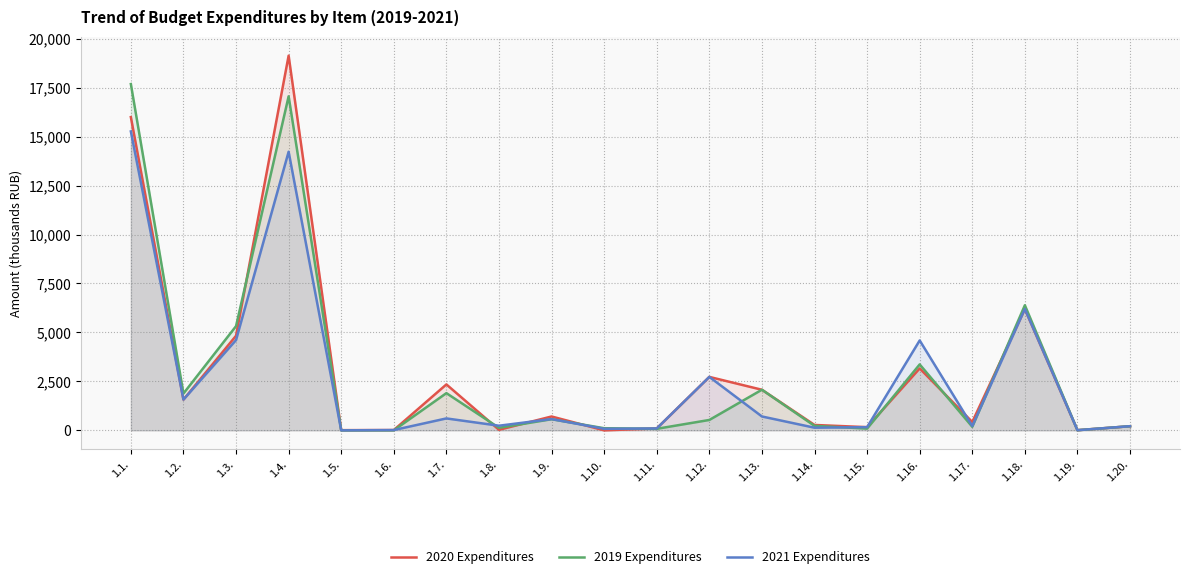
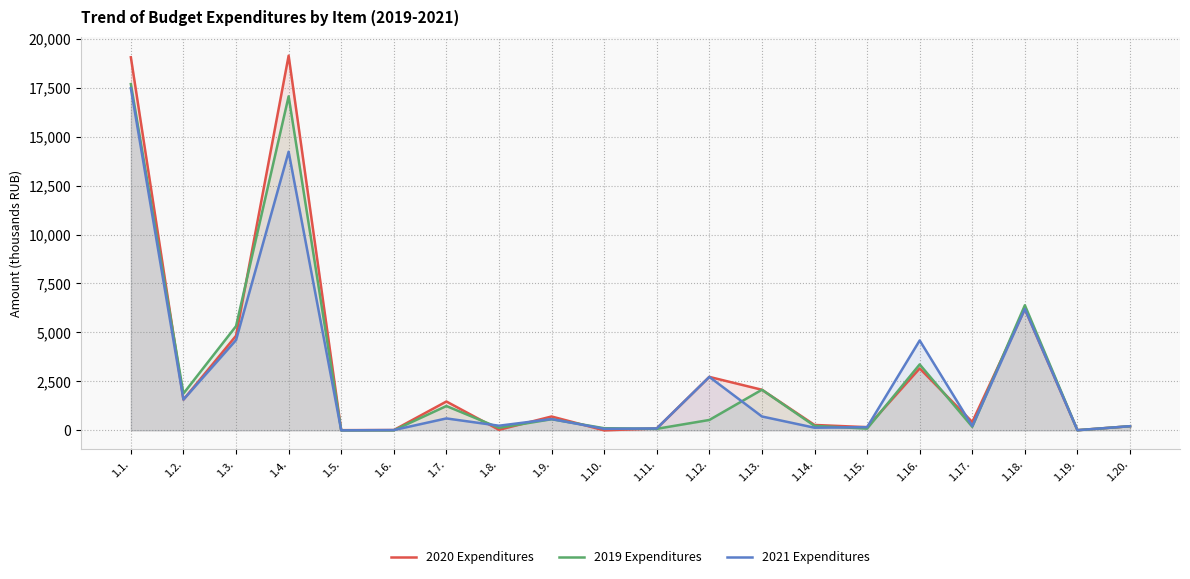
  {
    "2020 Expenditures": {
-     "1.1.": "16,000",
+     "1.1.": "19,000",
      "1.3.": "4,800",
      "1.4.": "19,100",
-     "1.7.": "2,300",
+     "1.7.": "1,500",
      "1.9.": "700",
      "1.16.": "3,200",
      "1.17.": "400"
    },
    "2019 Expenditures": {
      "1.1.": "17,700",
      "1.2.": "1,900",
      "1.3.": "5,300",
      "1.4.": "17,100",
-     "1.7.": "1,900",
+     "1.7.": "1,200",
      "1.12.": "500",
      "1.16.": "3,400",
      "1.18.": "6,400"
    },
    "2021 Expenditures": {
-     "1.1.": "15,300",
+     "1.1.": "17,500",
      "1.3.": "4,600",
      "1.4.": "14,200",
      "1.7.": "600",
      "1.13.": "700",
      "1.16.": "4,600"
    }
  }
